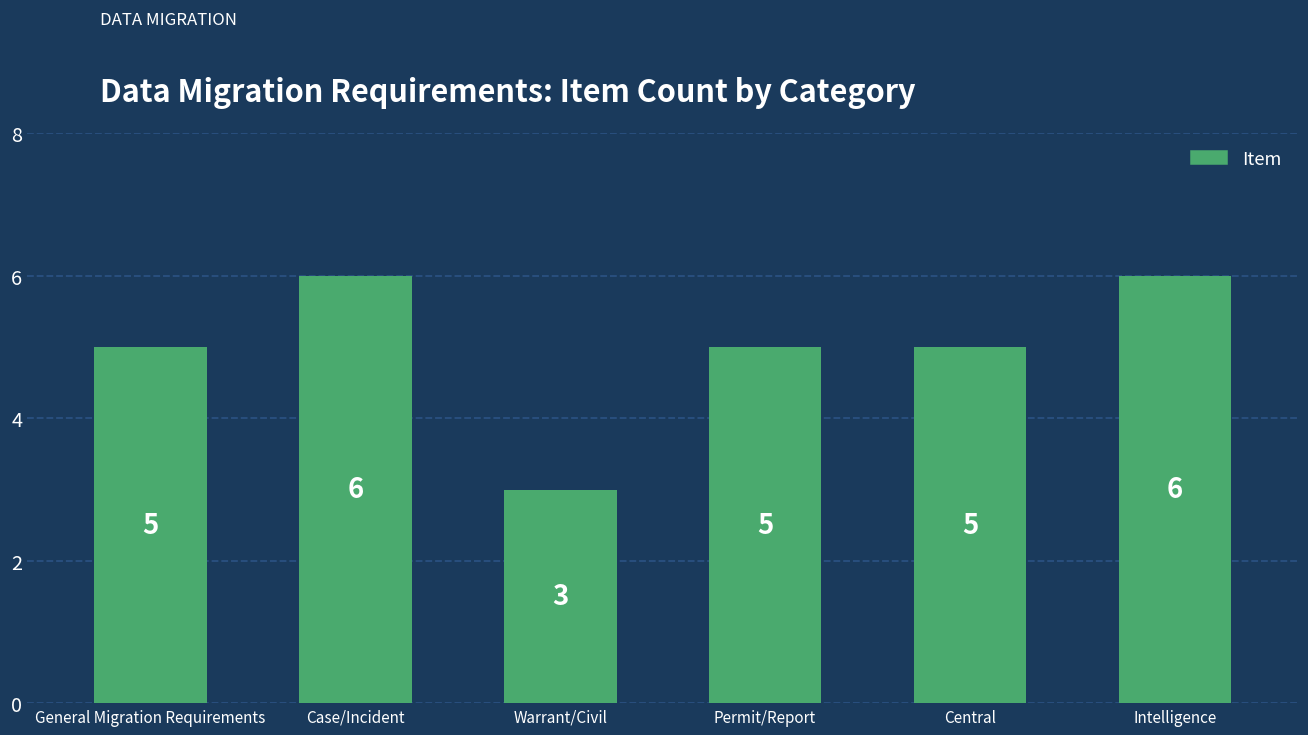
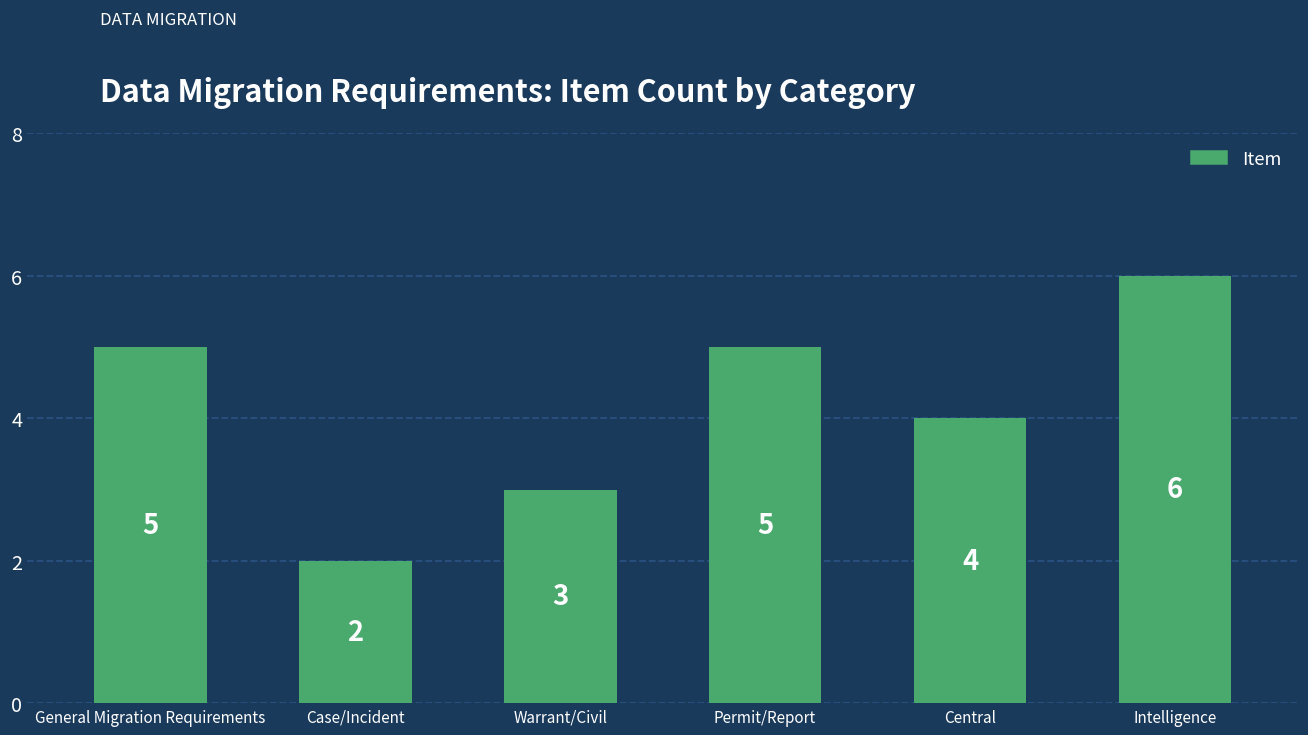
  {
    "General Migration Requirements": 5,
-   "Case/Incident": 6,
+   "Case/Incident": 2,
    "Warrant/Civil": 3,
    "Permit/Report": 5,
-   "Central": 5,
+   "Central": 4,
    "Intelligence": 6
  }
